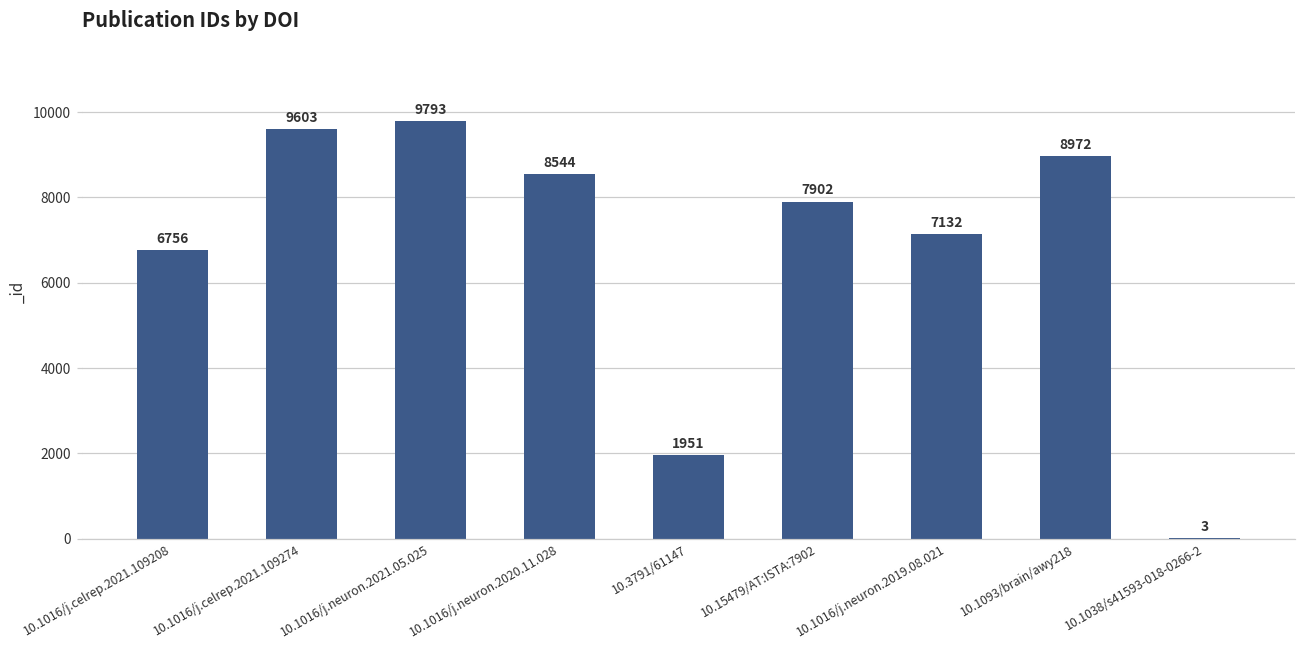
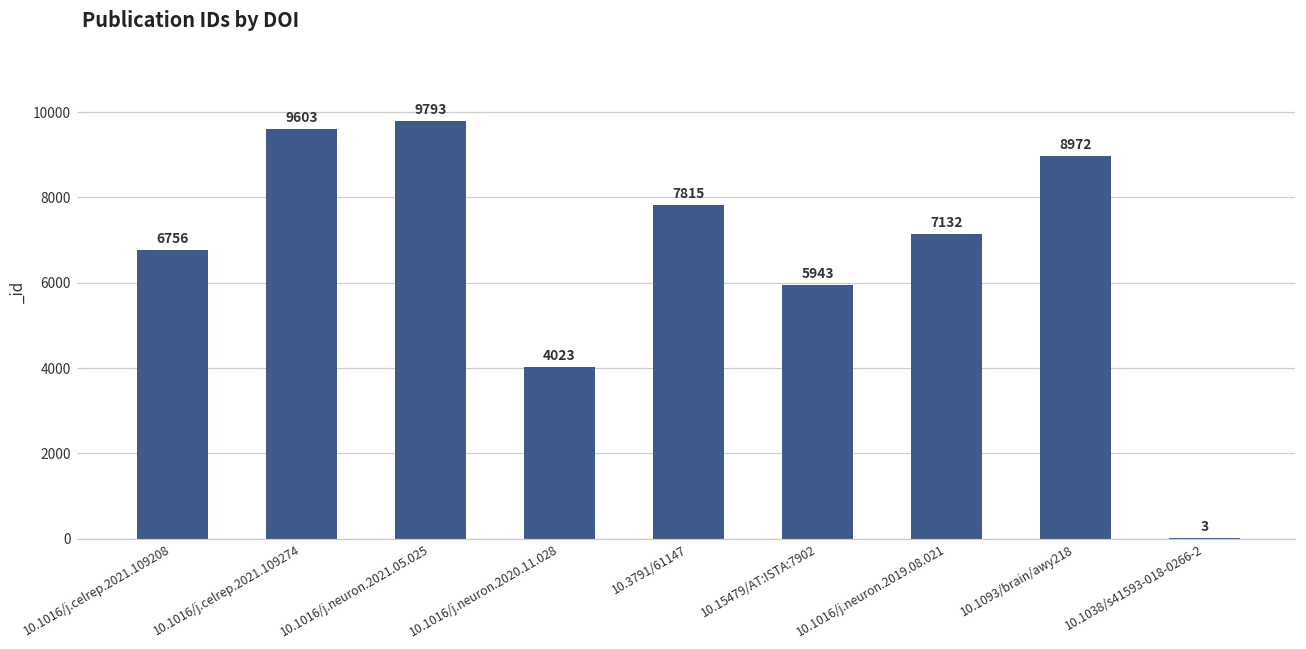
  {
    "10.1016/j.celrep.2021.109208": 6756,
    "10.1016/j.celrep.2021.109274": 9603,
    "10.1016/j.neuron.2021.05.025": 9793,
-   "10.1016/j.neuron.2020.11.028": 8544,
-   "10.3791/61147": 1951,
-   "10.15479/AT:ISTA:7902": 7902,
+   "10.1016/j.neuron.2020.11.028": 4023,
+   "10.3791/61147": 7815,
+   "10.15479/AT:ISTA:7902": 5943,
    "10.1016/j.neuron.2019.08.021": 7132,
    "10.1093/brain/awy218": 8972,
    "10.1038/s41593-018-0266-2": 3
  }
